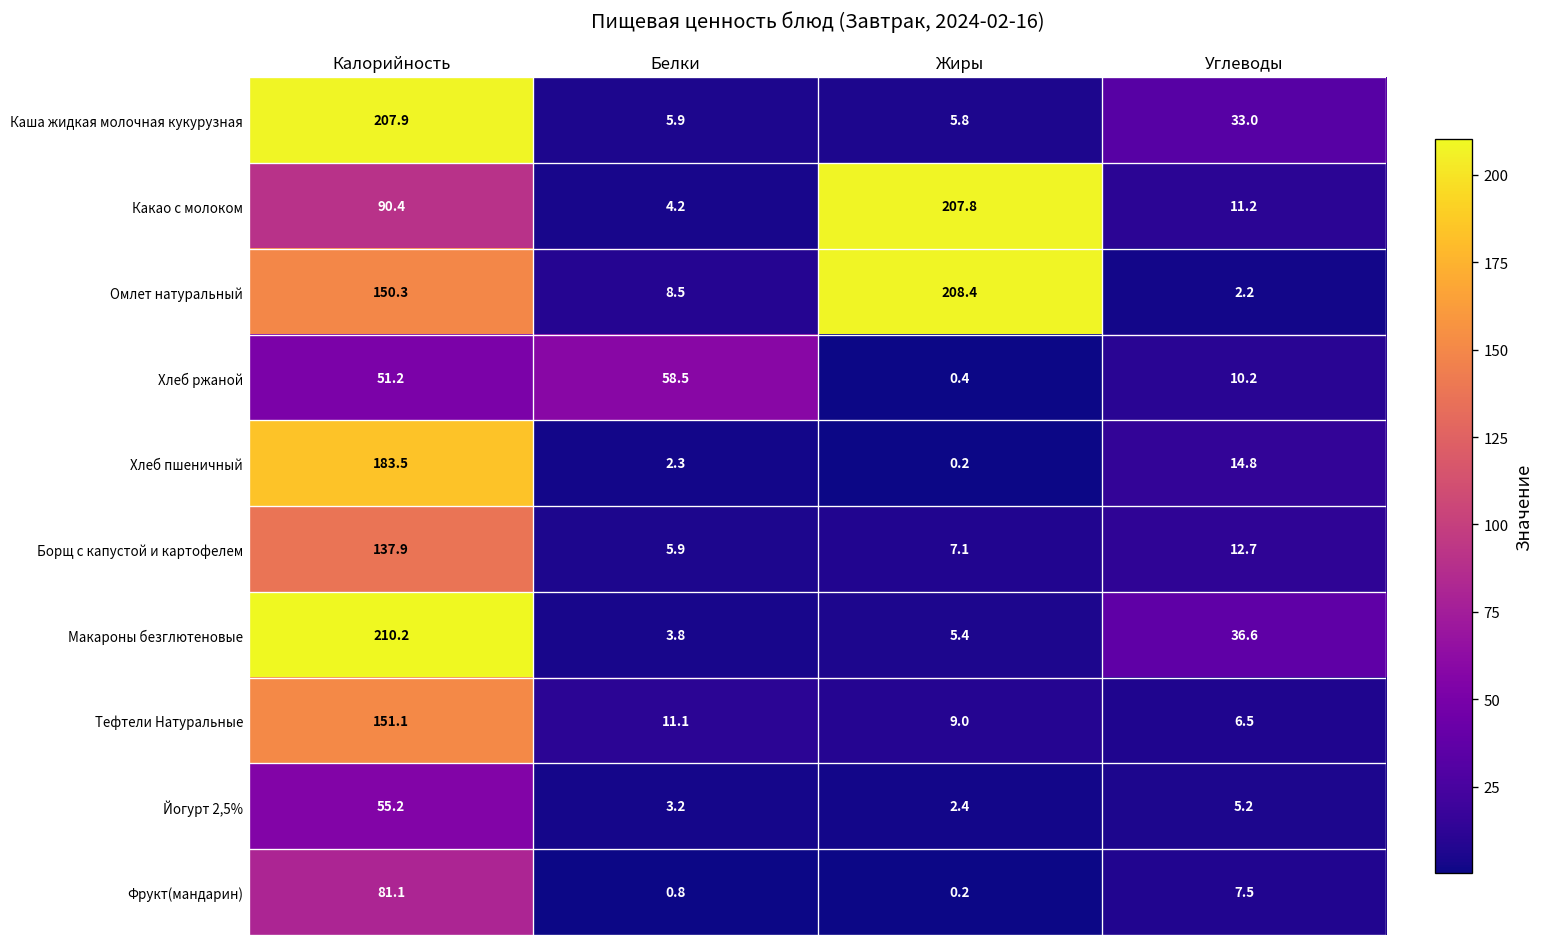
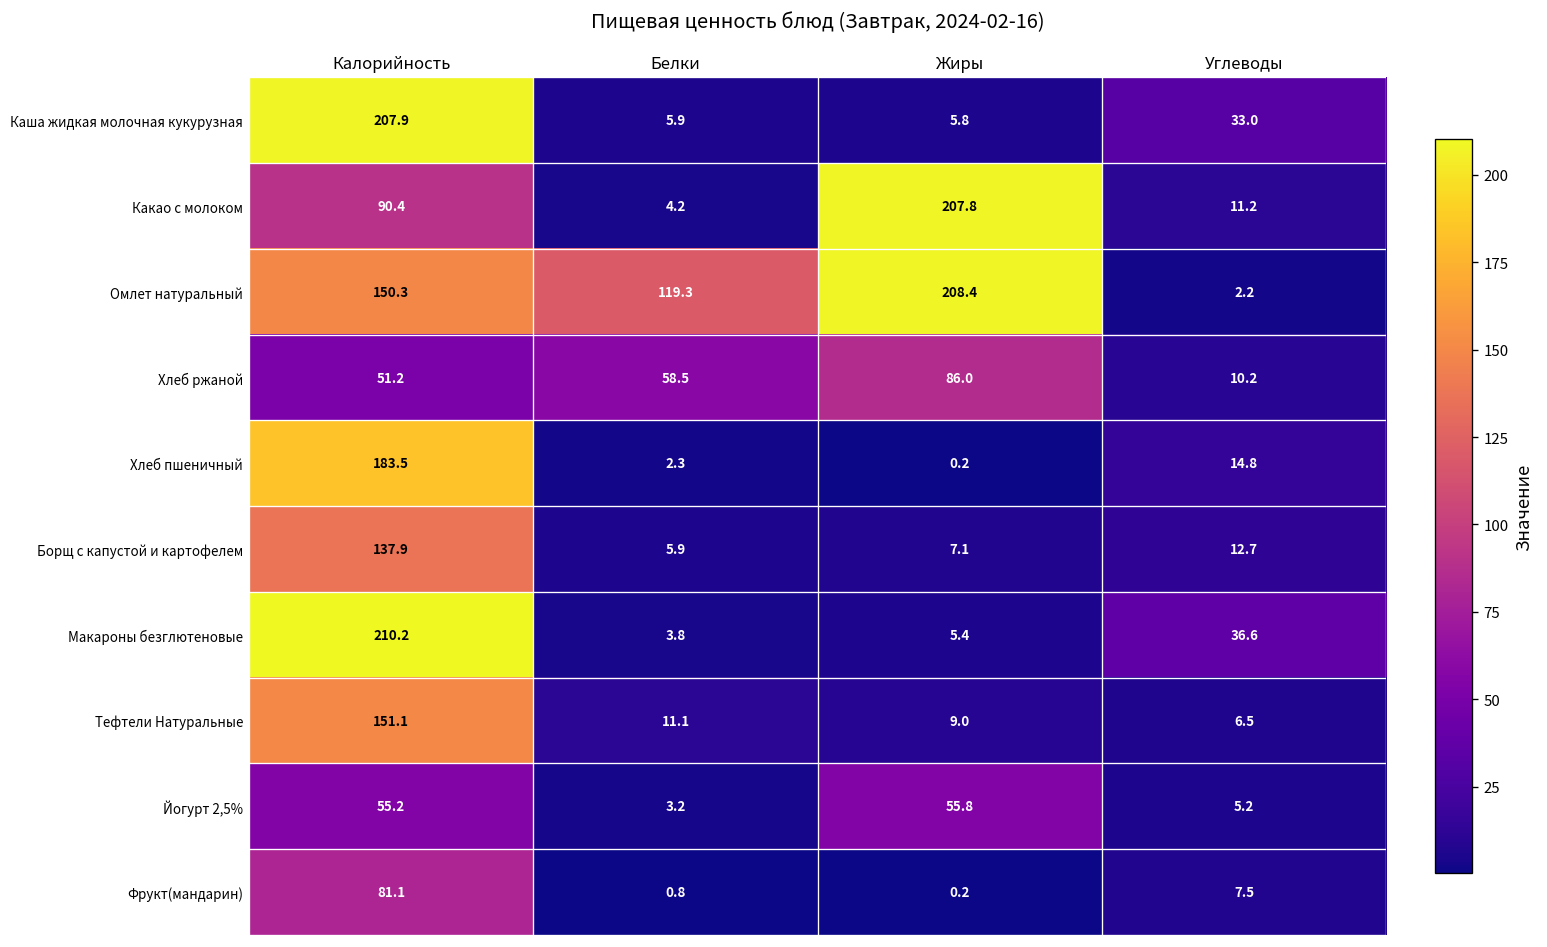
  {
    "Каша жидкая молочная кукурузная": {
      "Калорийность": 207.9,
      "Белки": 5.9,
      "Жиры": 5.8,
      "Углеводы": 33.0
    },
    "Какао с молоком": {
      "Калорийность": 90.4,
      "Белки": 4.2,
      "Жиры": 207.8,
      "Углеводы": 11.2
    },
    "Омлет натуральный": {
      "Калорийность": 150.3,
-     "Белки": 8.5,
+     "Белки": 119.3,
      "Жиры": 208.4,
      "Углеводы": 2.2
    },
    "Хлеб ржаной": {
      "Калорийность": 51.2,
      "Белки": 58.5,
-     "Жиры": 0.4,
+     "Жиры": 86.0,
      "Углеводы": 10.2
    },
    "Хлеб пшеничный": {
      "Калорийность": 183.5,
      "Белки": 2.3,
      "Жиры": 0.2,
      "Углеводы": 14.8
    },
    "Борщ с капустой и картофелем": {
      "Калорийность": 137.9,
      "Белки": 5.9,
      "Жиры": 7.1,
      "Углеводы": 12.7
    },
    "Макароны безглютеновые": {
      "Калорийность": 210.2,
      "Белки": 3.8,
      "Жиры": 5.4,
      "Углеводы": 36.6
    },
    "Тефтели Натуральные": {
      "Калорийность": 151.1,
      "Белки": 11.1,
      "Жиры": 9.0,
      "Углеводы": 6.5
    },
    "Йогурт 2,5%": {
      "Калорийность": 55.2,
      "Белки": 3.2,
-     "Жиры": 2.4,
+     "Жиры": 55.8,
      "Углеводы": 5.2
    },
    "Фрукт(мандарин)": {
      "Калорийность": 81.1,
      "Белки": 0.8,
      "Жиры": 0.2,
      "Углеводы": 7.5
    }
  }
